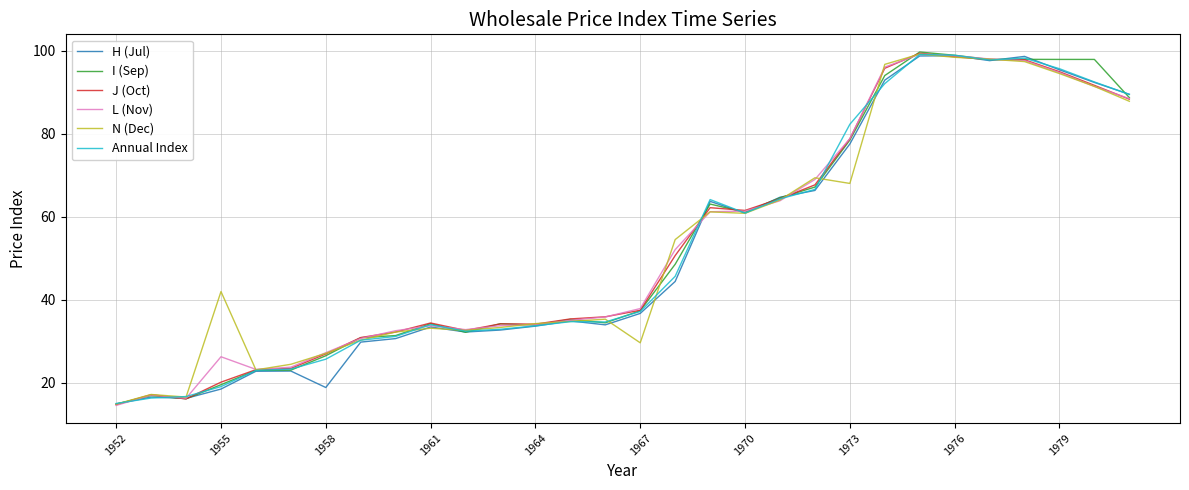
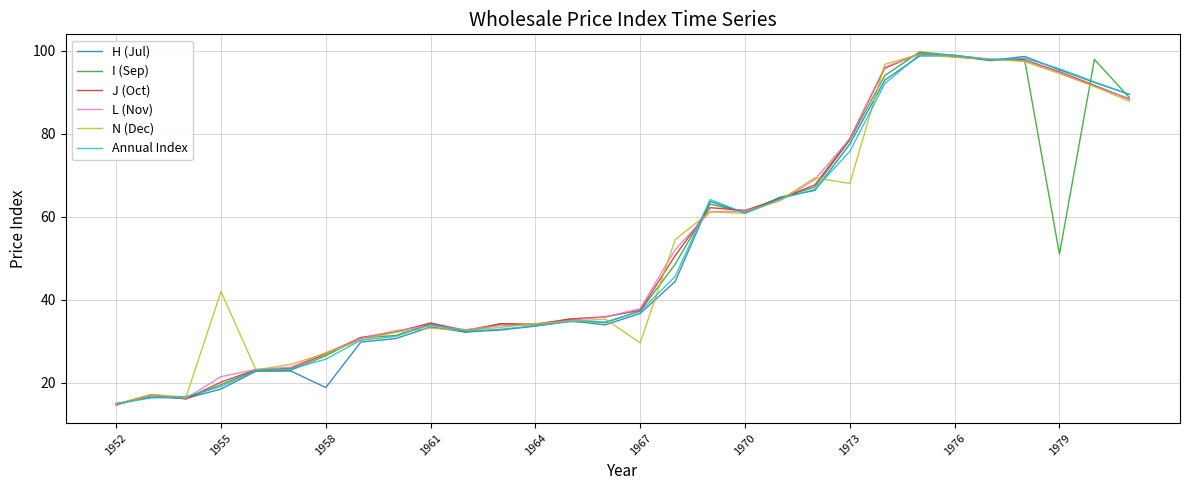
  {
    "H (Jul)": {
      "1958": 19,
      "1973": 78
    },
    "I (Sep)": {
-     "1979": 98
+     "1979": 51
    },
    "L (Nov)": {
-     "1955": 26
+     "1955": 21
    },
    "N (Dec)": {
      "1955": 42,
      "1967": 30,
      "1973": 68
    },
    "Annual Index": {
      "1958": 26,
-     "1973": 82
+     "1973": 76
    }
  }
